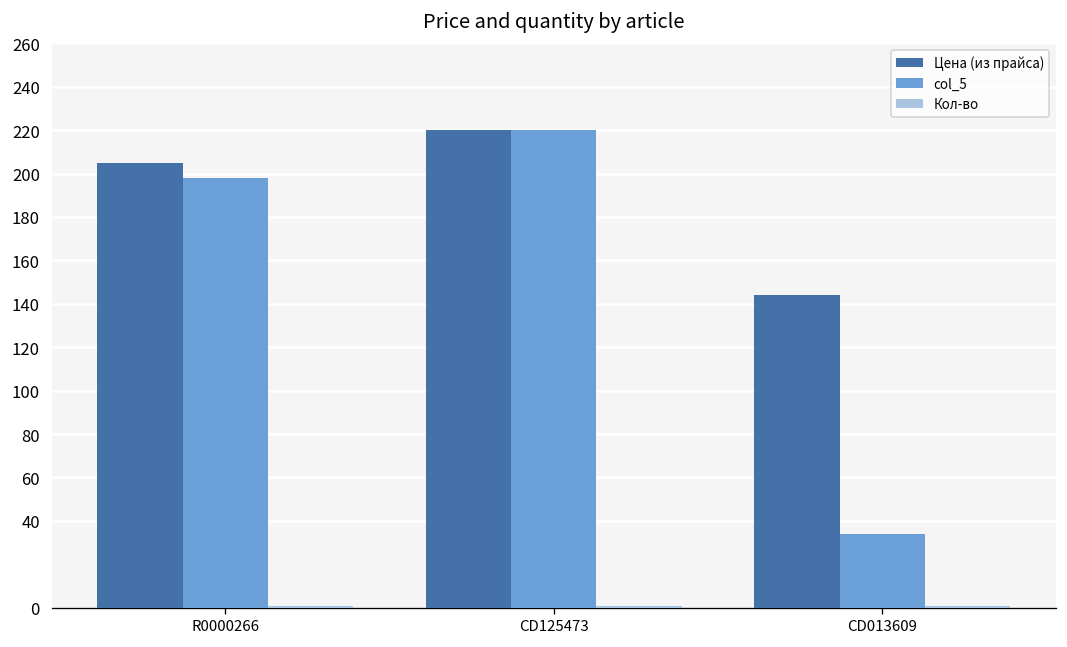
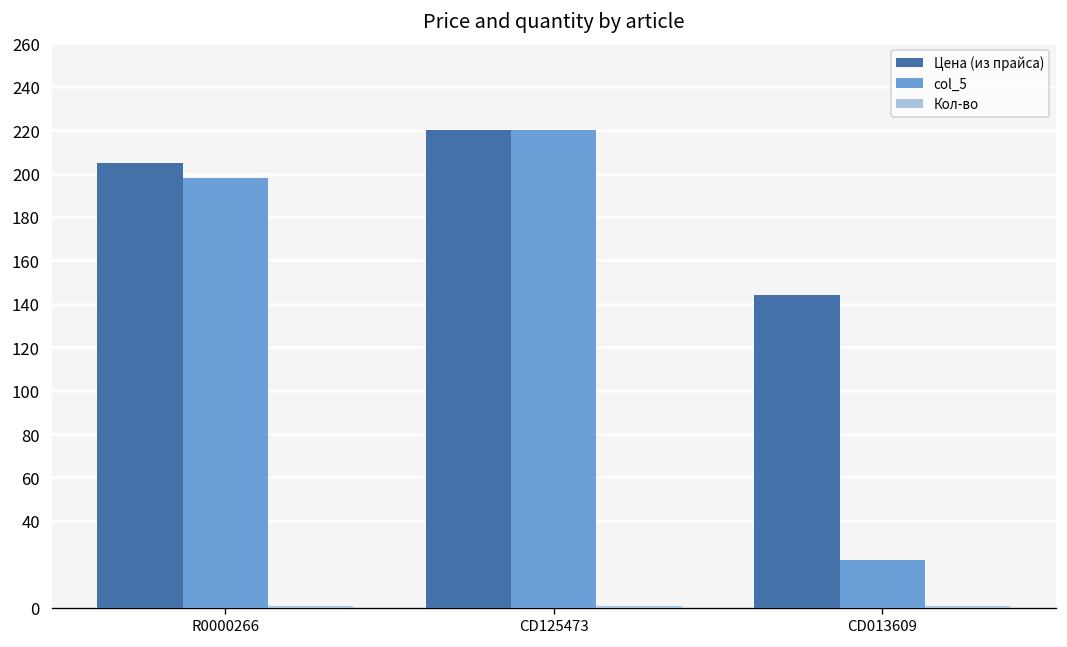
  {
    "Цена (из прайса)": {
      "R0000266": 205,
      "CD125473": 220,
      "CD013609": 144
    },
    "col_5": {
      "R0000266": 198,
      "CD125473": 220,
-     "CD013609": 34
+     "CD013609": 22
    }
  }
